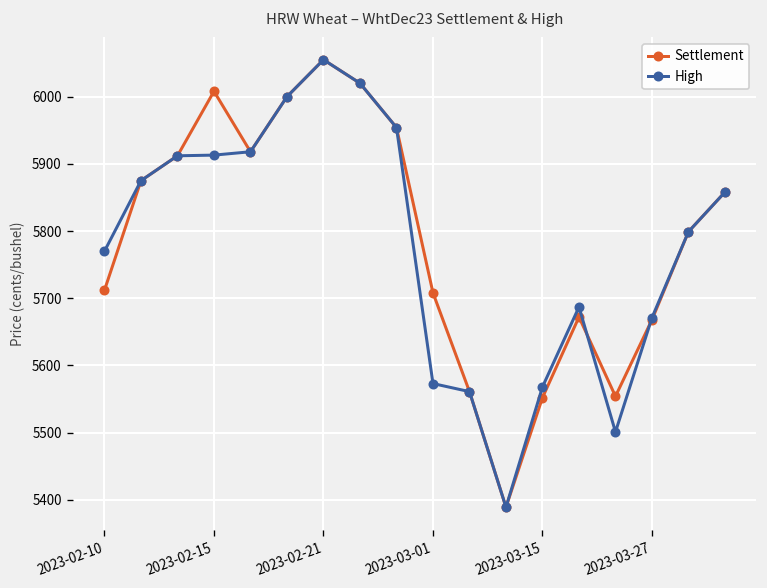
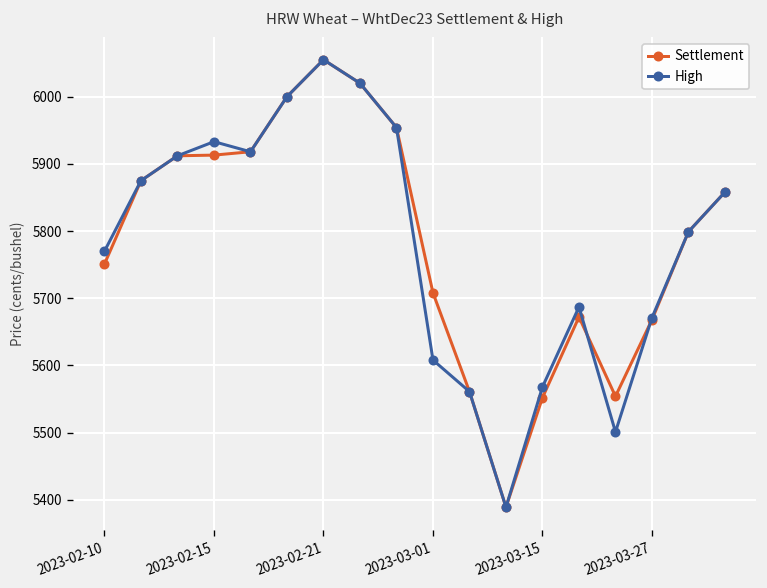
  {
    "Settlement": {
-     "2023-02-10": 5710,
-     "2023-02-15": 6010,
+     "2023-02-10": 5750,
+     "2023-02-15": 5910,
      "2023-03-01": 5710,
      "2023-03-15": 5550
    },
    "High": {
      "2023-02-10": 5770,
-     "2023-02-15": 5910,
-     "2023-03-01": 5570,
+     "2023-02-15": 5930,
+     "2023-03-01": 5610,
      "2023-03-15": 5570
    }
  }
